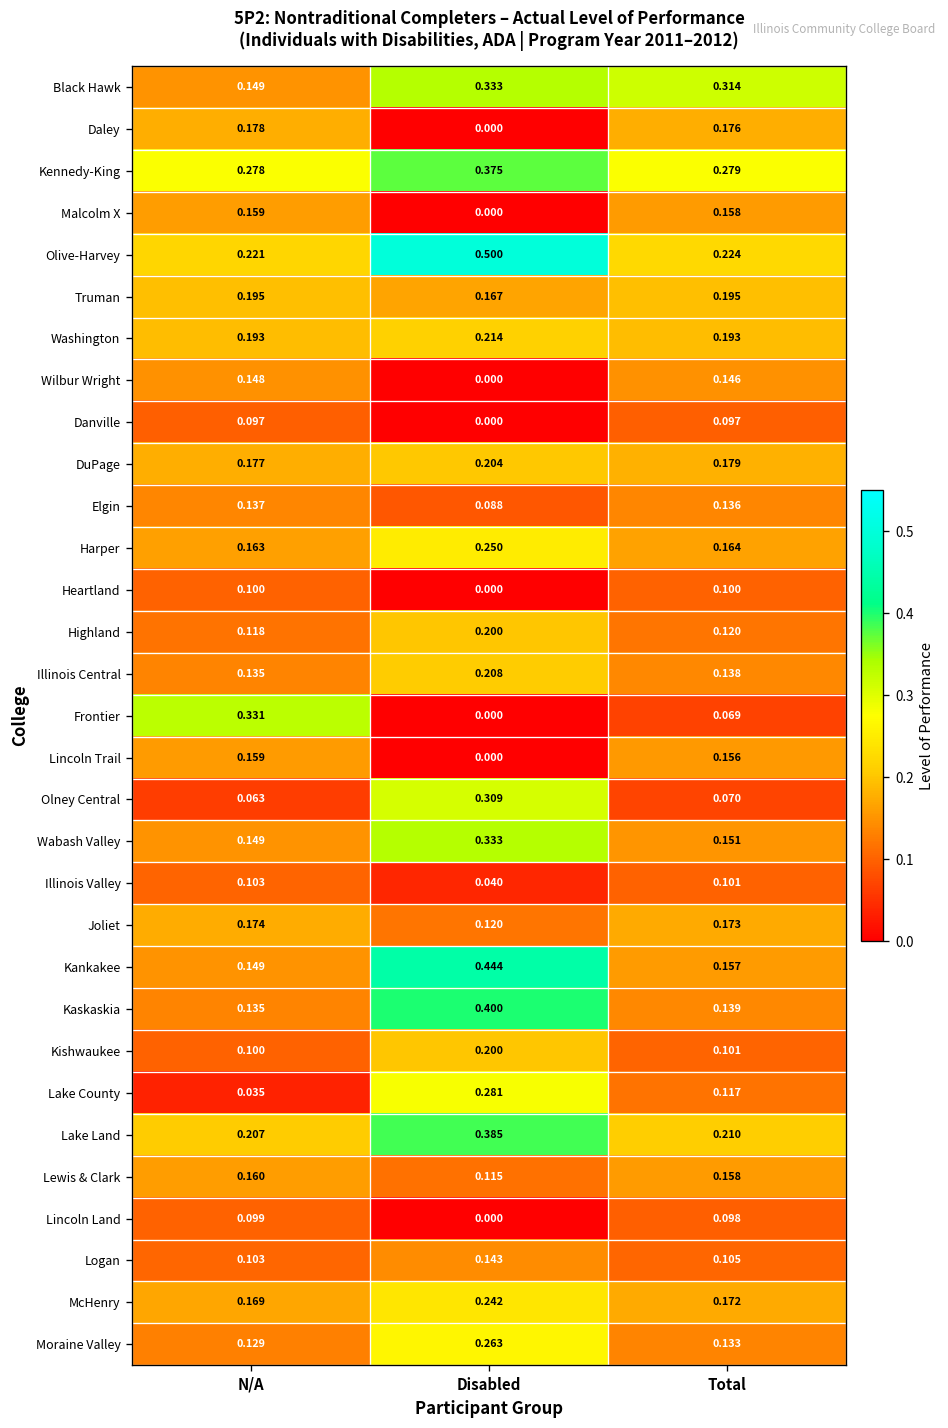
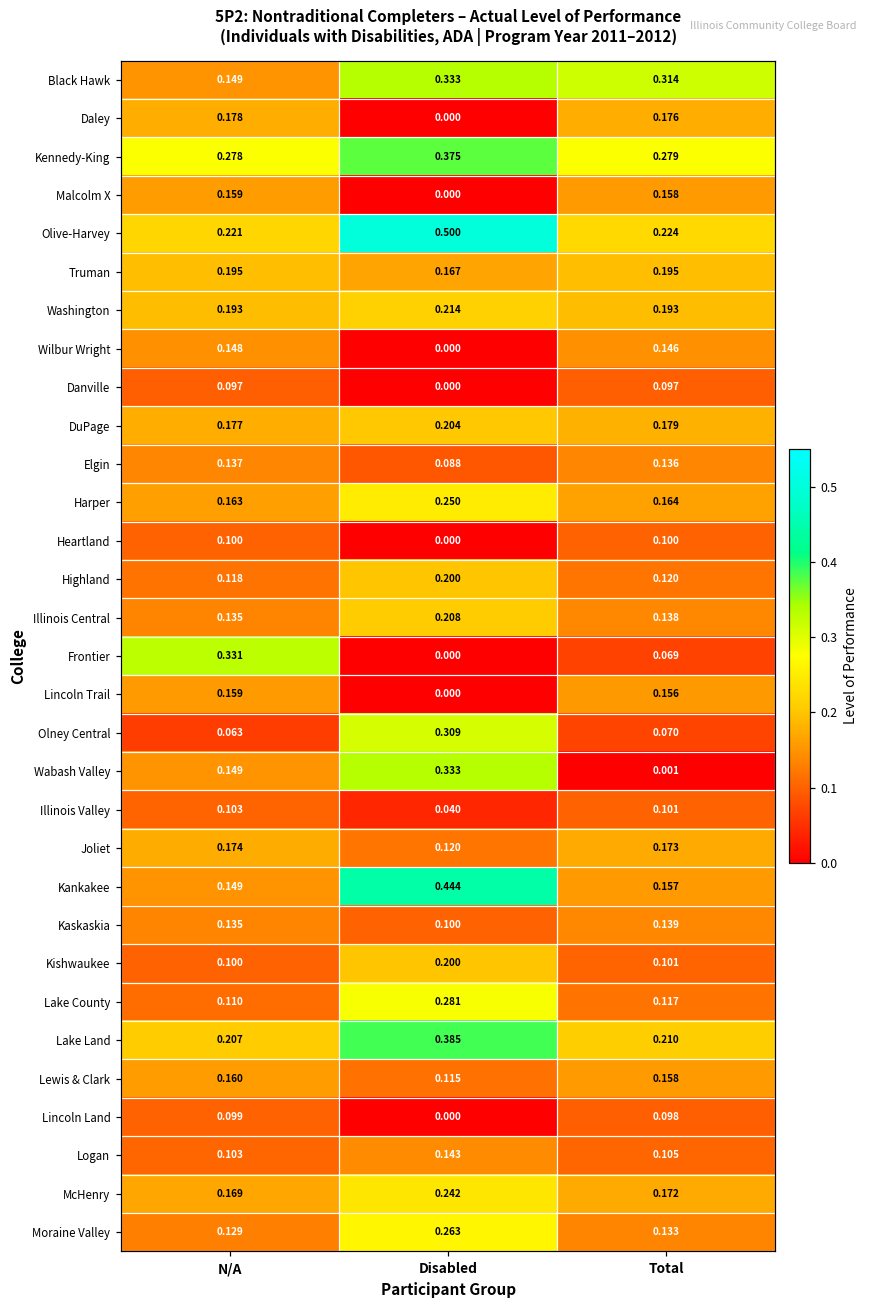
  {
    "Black Hawk": {
      "N/A": 0.149,
      "Disabled": 0.333,
      "Total": 0.314
    },
    "Daley": {
      "N/A": 0.178,
      "Disabled": 0.000,
      "Total": 0.176
    },
    "Kennedy-King": {
      "N/A": 0.278,
      "Disabled": 0.375,
      "Total": 0.279
    },
    "Malcolm X": {
      "N/A": 0.159,
      "Disabled": 0.000,
      "Total": 0.158
    },
    "Olive-Harvey": {
      "N/A": 0.221,
      "Disabled": 0.500,
      "Total": 0.224
    },
    "Truman": {
      "N/A": 0.195,
      "Disabled": 0.167,
      "Total": 0.195
    },
    "Washington": {
      "N/A": 0.193,
      "Disabled": 0.214,
      "Total": 0.193
    },
    "Wilbur Wright": {
      "N/A": 0.148,
      "Disabled": 0.000,
      "Total": 0.146
    },
    "Danville": {
      "N/A": 0.097,
      "Disabled": 0.000,
      "Total": 0.097
    },
    "DuPage": {
      "N/A": 0.177,
      "Disabled": 0.204,
      "Total": 0.179
    },
    "Elgin": {
      "N/A": 0.137,
      "Disabled": 0.088,
      "Total": 0.136
    },
    "Harper": {
      "N/A": 0.163,
      "Disabled": 0.250,
      "Total": 0.164
    },
    "Heartland": {
      "N/A": 0.100,
      "Disabled": 0.000,
      "Total": 0.100
    },
    "Highland": {
      "N/A": 0.118,
      "Disabled": 0.200,
      "Total": 0.120
    },
    "Illinois Central": {
      "N/A": 0.135,
      "Disabled": 0.208,
      "Total": 0.138
    },
    "Frontier": {
      "N/A": 0.331,
      "Disabled": 0.000,
      "Total": 0.069
    },
    "Lincoln Trail": {
      "N/A": 0.159,
      "Disabled": 0.000,
      "Total": 0.156
    },
    "Olney Central": {
      "N/A": 0.063,
      "Disabled": 0.309,
      "Total": 0.070
    },
    "Wabash Valley": {
      "N/A": 0.149,
      "Disabled": 0.333,
-     "Total": 0.151
+     "Total": 0.001
    },
    "Illinois Valley": {
      "N/A": 0.103,
      "Disabled": 0.040,
      "Total": 0.101
    },
    "Joliet": {
      "N/A": 0.174,
      "Disabled": 0.120,
      "Total": 0.173
    },
    "Kankakee": {
      "N/A": 0.149,
      "Disabled": 0.444,
      "Total": 0.157
    },
    "Kaskaskia": {
      "N/A": 0.135,
-     "Disabled": 0.400,
+     "Disabled": 0.100,
      "Total": 0.139
    },
    "Kishwaukee": {
      "N/A": 0.100,
      "Disabled": 0.200,
      "Total": 0.101
    },
    "Lake County": {
-     "N/A": 0.035,
+     "N/A": 0.110,
      "Disabled": 0.281,
      "Total": 0.117
    },
    "Lake Land": {
      "N/A": 0.207,
      "Disabled": 0.385,
      "Total": 0.210
    },
    "Lewis & Clark": {
      "N/A": 0.160,
      "Disabled": 0.115,
      "Total": 0.158
    },
    "Lincoln Land": {
      "N/A": 0.099,
      "Disabled": 0.000,
      "Total": 0.098
    },
    "Logan": {
      "N/A": 0.103,
      "Disabled": 0.143,
      "Total": 0.105
    },
    "McHenry": {
      "N/A": 0.169,
      "Disabled": 0.242,
      "Total": 0.172
    },
    "Moraine Valley": {
      "N/A": 0.129,
      "Disabled": 0.263,
      "Total": 0.133
    }
  }
